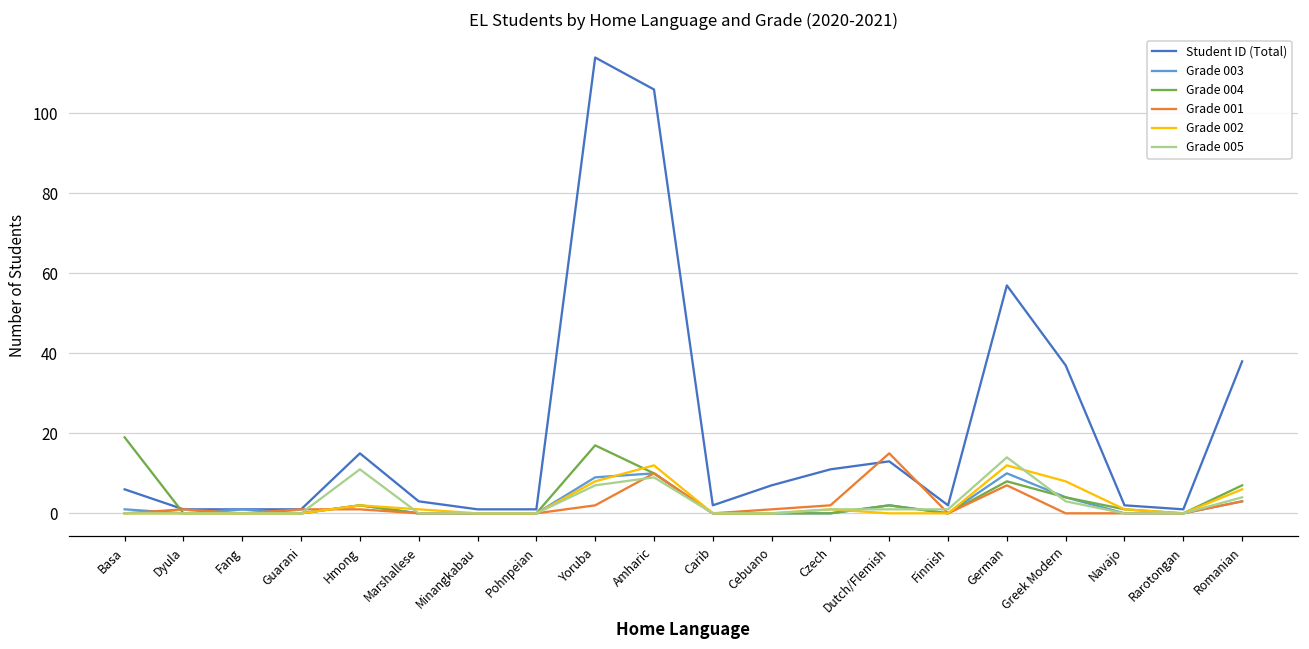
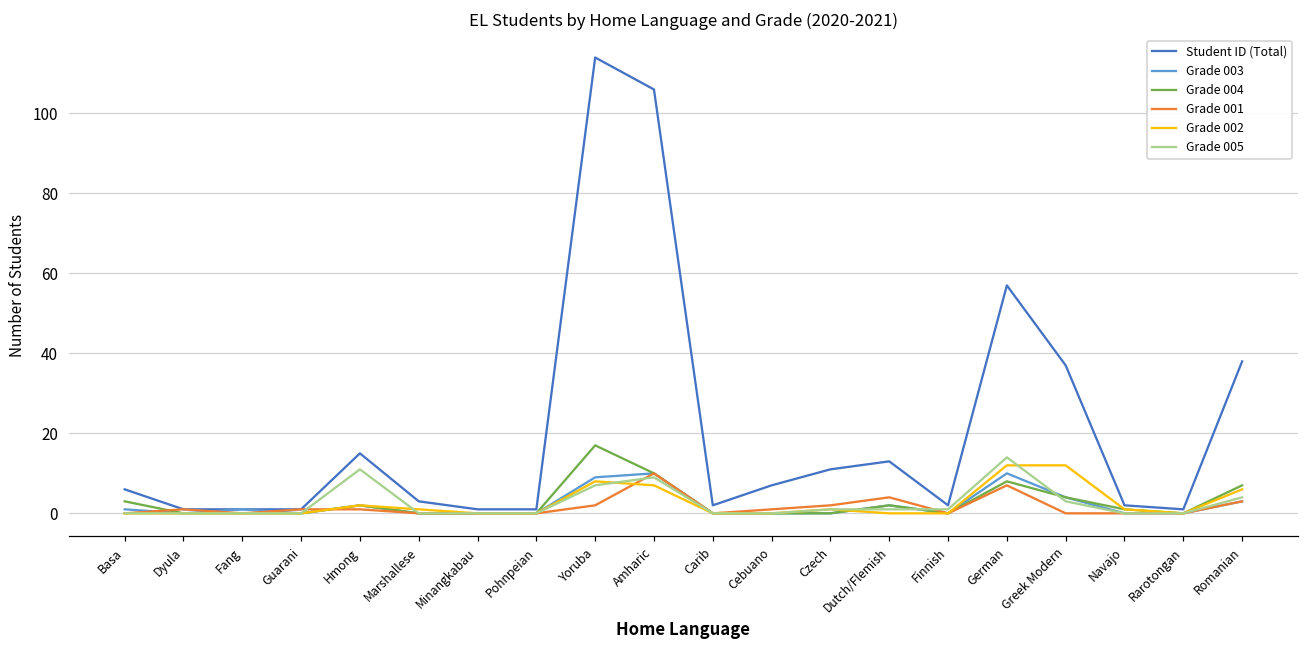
  {
    "Grade 004": {
-     "Basa": 19,
+     "Basa": 3,
      "Yoruba": 17,
      "German": 8,
      "Romanian": 7
    },
    "Grade 001": {
      "Hmong": 1,
      "Yoruba": 2,
      "Cebuano": 1,
      "Czech": 2,
-     "Dutch/Flemish": 15,
+     "Dutch/Flemish": 4,
      "German": 7,
      "Greek Modern": 0
    },
    "Grade 002": {
      "Marshallese": 1,
      "Yoruba": 8,
-     "Amharic": 12,
+     "Amharic": 7,
      "Dutch/Flemish": 0,
      "German": 12,
-     "Greek Modern": 8,
+     "Greek Modern": 12,
      "Romanian": 6
    },
    "Grade 005": {
      "Hmong": 11,
      "Yoruba": 7,
      "Amharic": 9,
      "Dutch/Flemish": 1,
      "Finnish": 1,
      "German": 14,
      "Greek Modern": 3,
      "Romanian": 4
    }
  }
